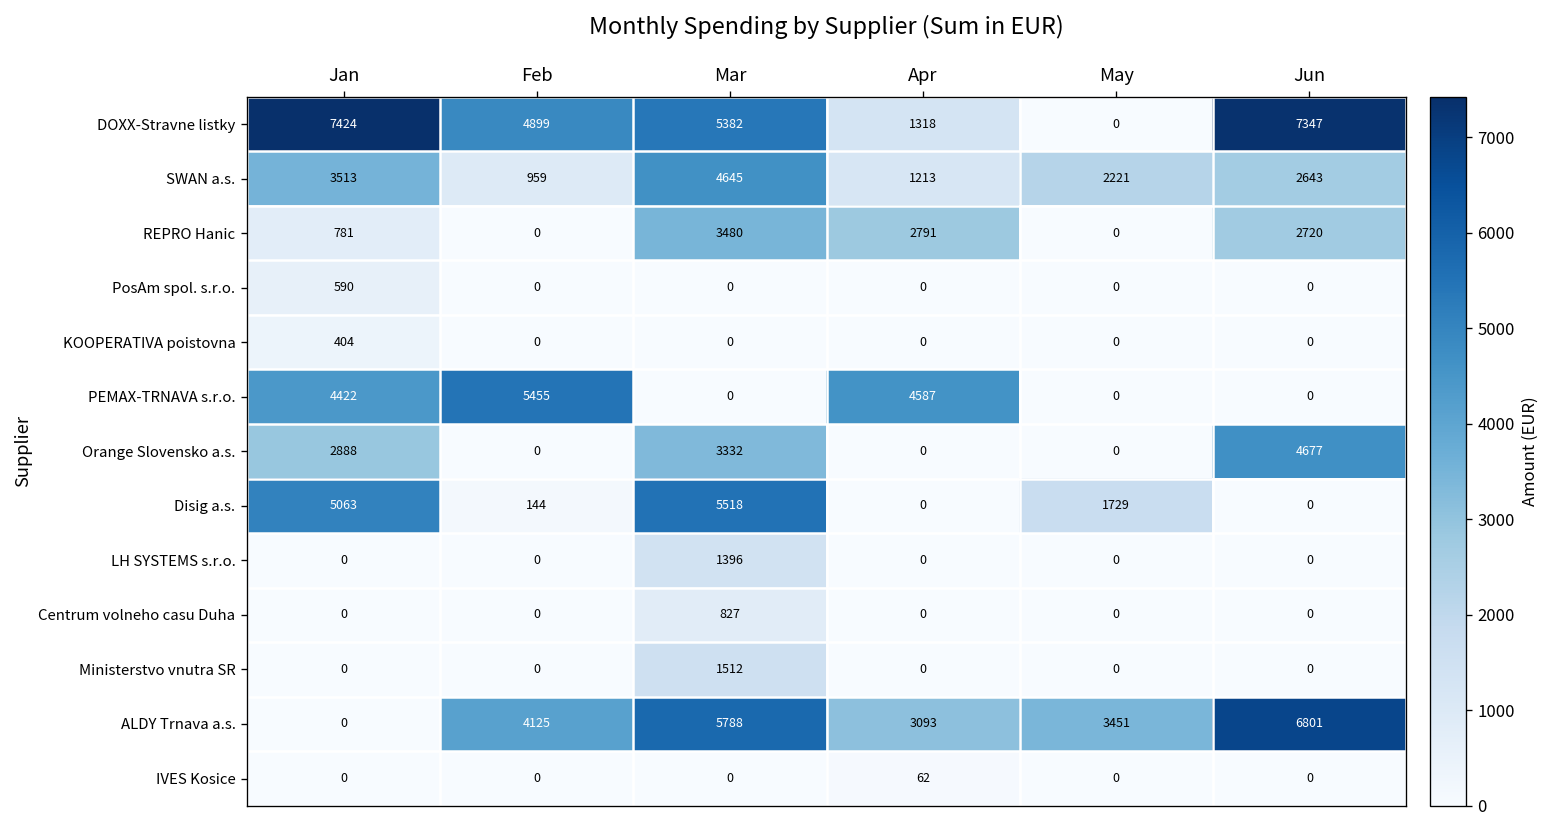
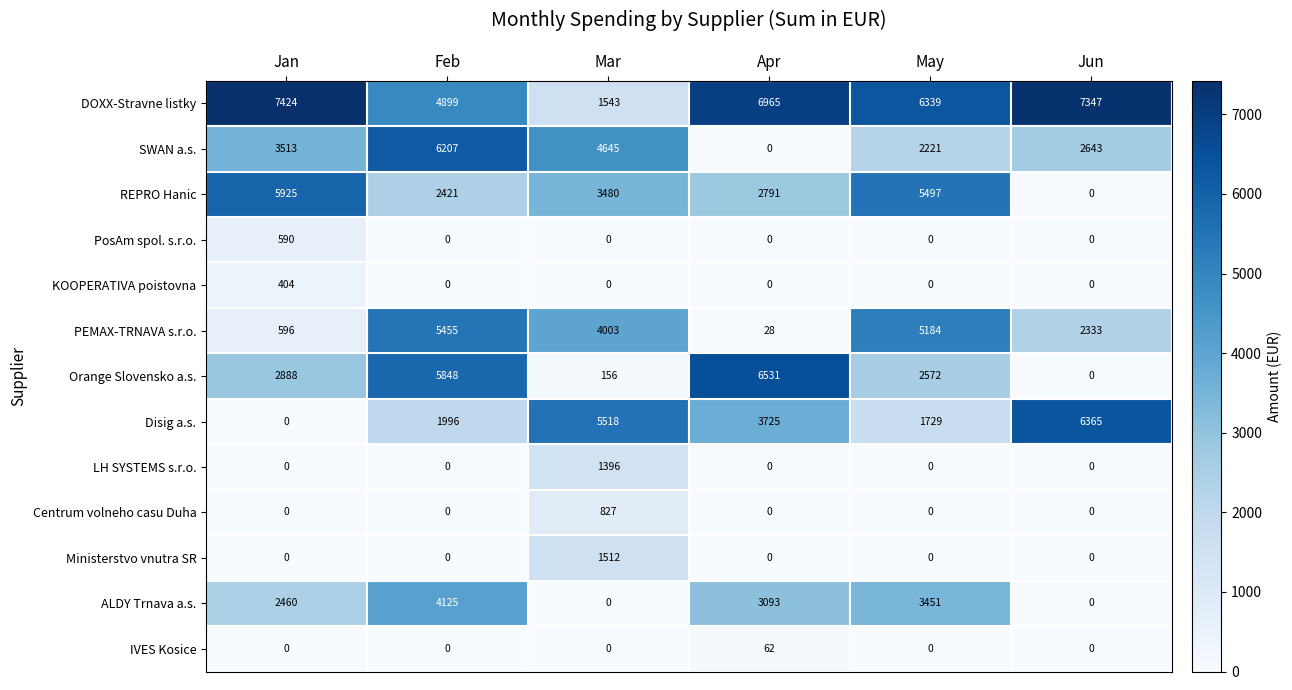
  {
    "DOXX-Stravne listky": {
      "Jan": 7424,
      "Feb": 4899,
-     "Mar": 5382,
-     "Apr": 1318,
-     "May": 0,
+     "Mar": 1543,
+     "Apr": 6965,
+     "May": 6339,
      "Jun": 7347
    },
    "SWAN a.s.": {
      "Jan": 3513,
-     "Feb": 959,
+     "Feb": 6207,
      "Mar": 4645,
-     "Apr": 1213,
+     "Apr": 0,
      "May": 2221,
      "Jun": 2643
    },
    "REPRO Hanic": {
-     "Jan": 781,
-     "Feb": 0,
+     "Jan": 5925,
+     "Feb": 2421,
      "Mar": 3480,
      "Apr": 2791,
-     "May": 0,
-     "Jun": 2720
+     "May": 5497,
+     "Jun": 0
    },
    "PosAm spol. s.r.o.": {
      "Jan": 590,
      "Feb": 0,
      "Mar": 0,
      "Apr": 0,
      "May": 0,
      "Jun": 0
    },
    "KOOPERATIVA poistovna": {
      "Jan": 404,
      "Feb": 0,
      "Mar": 0,
      "Apr": 0,
      "May": 0,
      "Jun": 0
    },
    "PEMAX-TRNAVA s.r.o.": {
-     "Jan": 4422,
+     "Jan": 596,
      "Feb": 5455,
-     "Mar": 0,
-     "Apr": 4587,
-     "May": 0,
-     "Jun": 0
+     "Mar": 4003,
+     "Apr": 28,
+     "May": 5184,
+     "Jun": 2333
    },
    "Orange Slovensko a.s.": {
      "Jan": 2888,
-     "Feb": 0,
-     "Mar": 3332,
-     "Apr": 0,
-     "May": 0,
-     "Jun": 4677
+     "Feb": 5848,
+     "Mar": 156,
+     "Apr": 6531,
+     "May": 2572,
+     "Jun": 0
    },
    "Disig a.s.": {
-     "Jan": 5063,
-     "Feb": 144,
+     "Jan": 0,
+     "Feb": 1996,
      "Mar": 5518,
-     "Apr": 0,
+     "Apr": 3725,
      "May": 1729,
-     "Jun": 0
+     "Jun": 6365
    },
    "LH SYSTEMS s.r.o.": {
      "Jan": 0,
      "Feb": 0,
      "Mar": 1396,
      "Apr": 0,
      "May": 0,
      "Jun": 0
    },
    "Centrum volneho casu Duha": {
      "Jan": 0,
      "Feb": 0,
      "Mar": 827,
      "Apr": 0,
      "May": 0,
      "Jun": 0
    },
    "Ministerstvo vnutra SR": {
      "Jan": 0,
      "Feb": 0,
      "Mar": 1512,
      "Apr": 0,
      "May": 0,
      "Jun": 0
    },
    "ALDY Trnava a.s.": {
-     "Jan": 0,
+     "Jan": 2460,
      "Feb": 4125,
-     "Mar": 5788,
+     "Mar": 0,
      "Apr": 3093,
      "May": 3451,
-     "Jun": 6801
+     "Jun": 0
    },
    "IVES Kosice": {
      "Jan": 0,
      "Feb": 0,
      "Mar": 0,
      "Apr": 62,
      "May": 0,
      "Jun": 0
    }
  }
